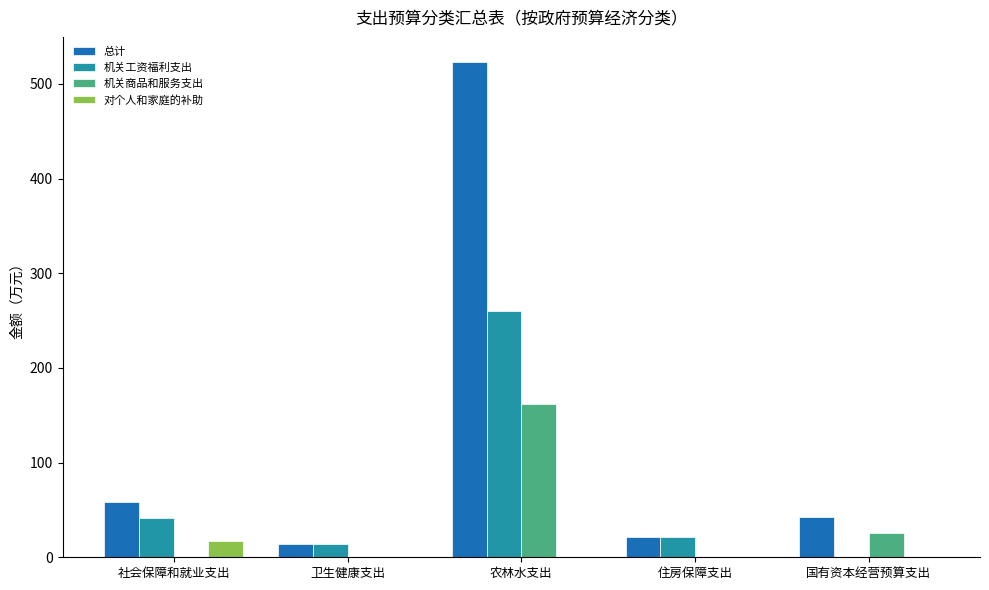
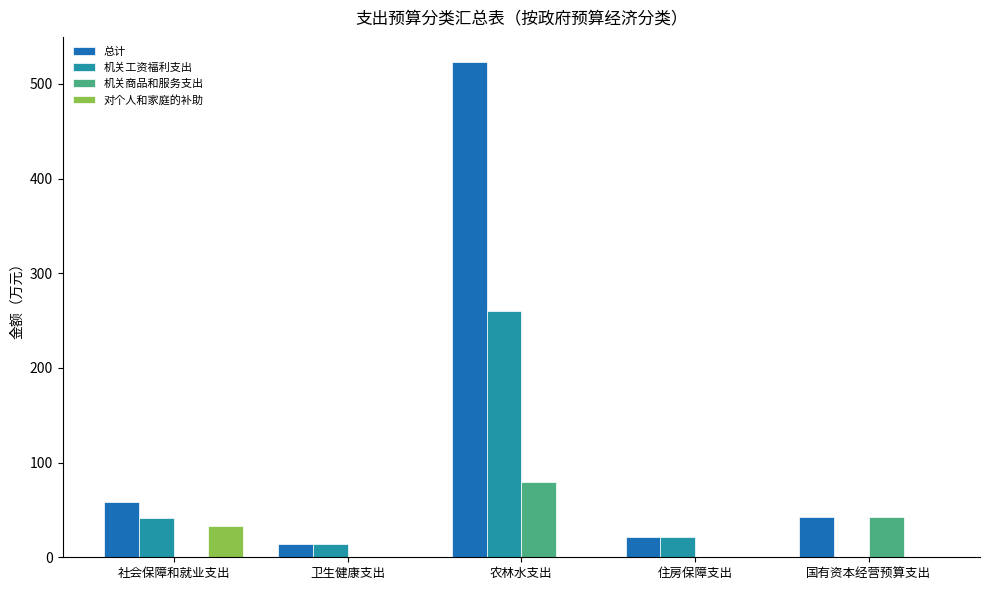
  {
    "机关商品和服务支出": {
      "社会保障和就业支出": 0,
      "卫生健康支出": 0,
-     "农林水支出": 160,
+     "农林水支出": 80,
      "住房保障支出": 0,
-     "国有资本经营预算支出": 30
+     "国有资本经营预算支出": 40
    },
    "对个人和家庭的补助": {
-     "社会保障和就业支出": 20,
+     "社会保障和就业支出": 30,
      "卫生健康支出": 0,
      "农林水支出": 0,
      "住房保障支出": 0,
      "国有资本经营预算支出": 0
    }
  }
